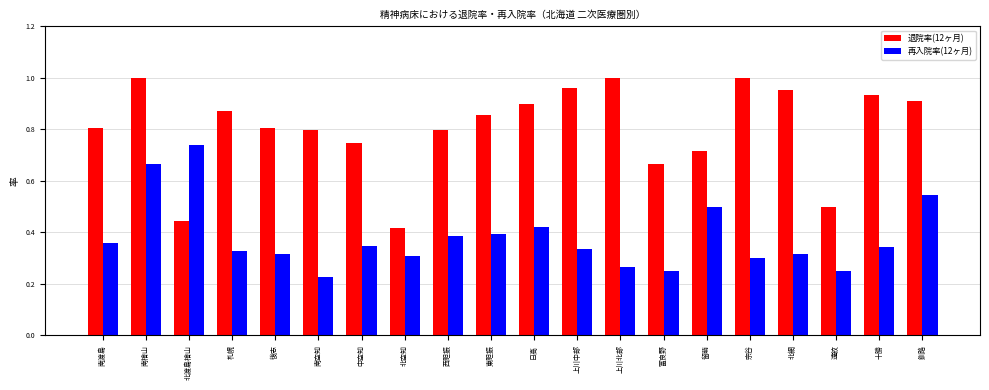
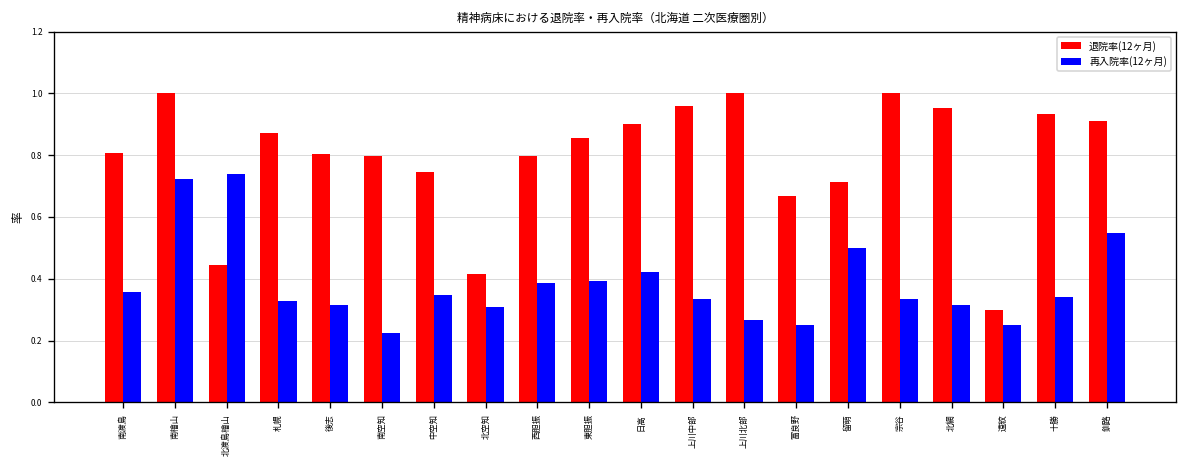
  {
    "退院率(12ヶ月)": {
      "南渡島": 0.8,
      "南檜山": 1.0,
      "北渡島檜山": 0.44,
      "札幌": 0.87,
      "後志": 0.8,
      "南空知": 0.8,
      "中空知": 0.75,
      "北空知": 0.42,
      "西胆振": 0.8,
      "東胆振": 0.86,
      "日高": 0.9,
      "上川中部": 0.96,
      "上川北部": 1.0,
      "富良野": 0.67,
      "留萌": 0.71,
      "宗谷": 1.0,
      "北網": 0.95,
-     "遠紋": 0.5,
+     "遠紋": 0.3,
      "十勝": 0.93,
      "釧路": 0.91
    },
    "再入院率(12ヶ月)": {
      "南渡島": 0.36,
-     "南檜山": 0.67,
+     "南檜山": 0.72,
      "北渡島檜山": 0.74,
      "札幌": 0.33,
      "後志": 0.32,
      "南空知": 0.23,
      "中空知": 0.35,
      "北空知": 0.31,
      "西胆振": 0.39,
      "東胆振": 0.39,
      "日高": 0.42,
      "上川中部": 0.33,
      "上川北部": 0.27,
      "富良野": 0.25,
      "留萌": 0.50,
-     "宗谷": 0.30,
+     "宗谷": 0.33,
      "北網": 0.32,
      "遠紋": 0.25,
      "十勝": 0.34,
      "釧路": 0.55
    }
  }
